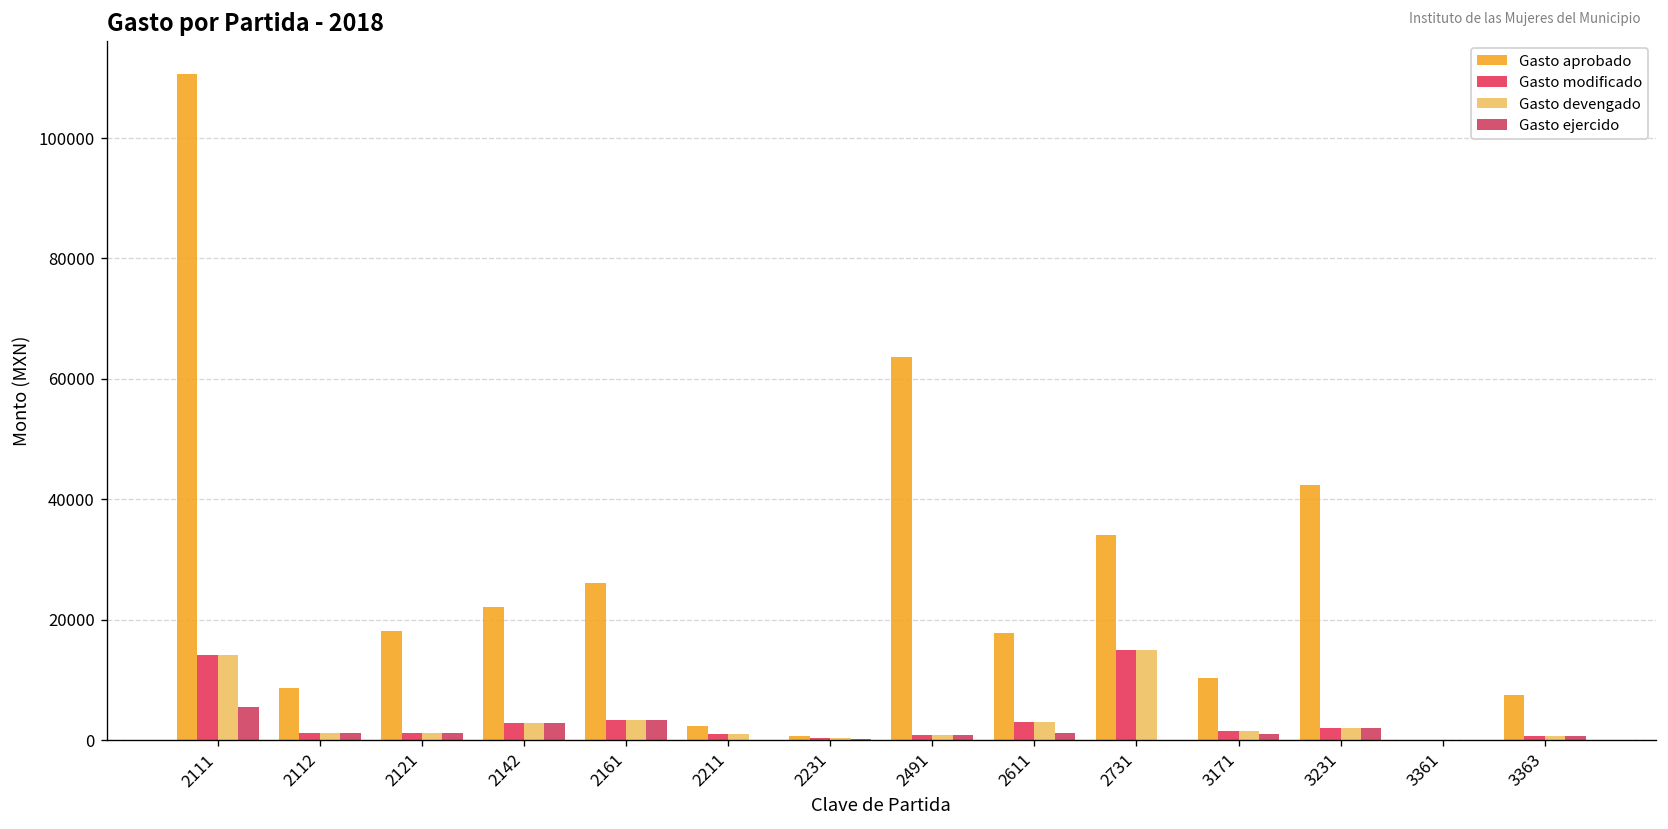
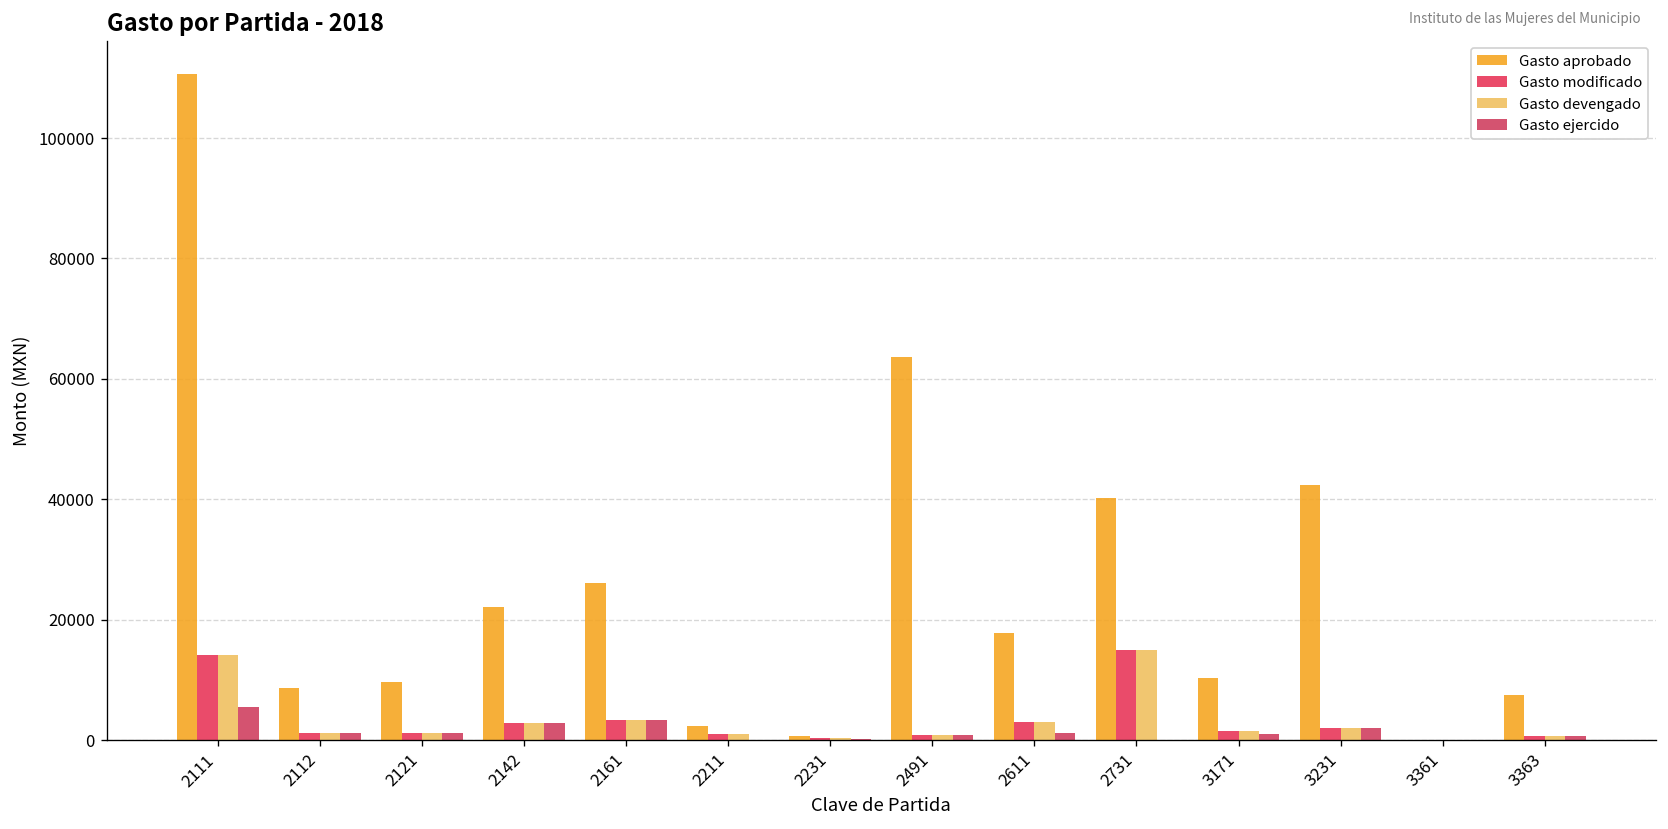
  {
    "Gasto aprobado": {
      "2111": 111000,
      "2112": 9000,
-     "2121": 18000,
+     "2121": 10000,
      "2142": 22000,
      "2161": 26000,
      "2211": 2000,
      "2231": 1000,
      "2491": 64000,
      "2611": 18000,
-     "2731": 34000,
+     "2731": 40000,
      "3171": 10000,
      "3231": 42000,
      "3363": 7000
    },
    "Gasto devengado": {
      "2111": 14000,
      "2112": 1000,
      "2121": 1000,
      "2142": 3000,
      "2161": 3000,
      "2211": 1000,
      "2491": 1000,
      "2611": 3000,
      "2731": 15000,
      "3171": 2000,
      "3231": 2000,
      "3363": 1000
    }
  }
